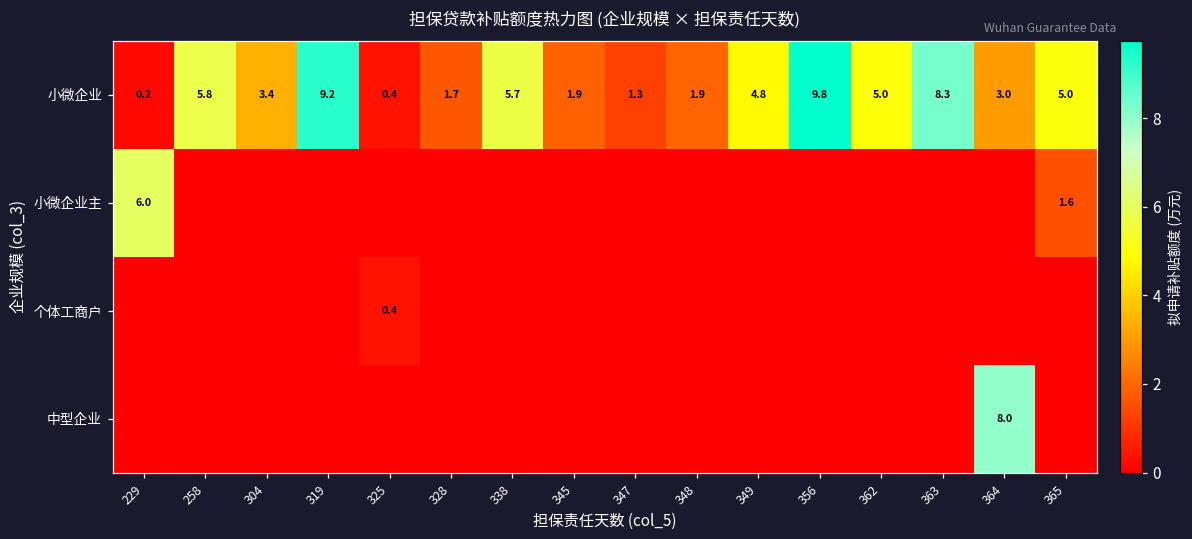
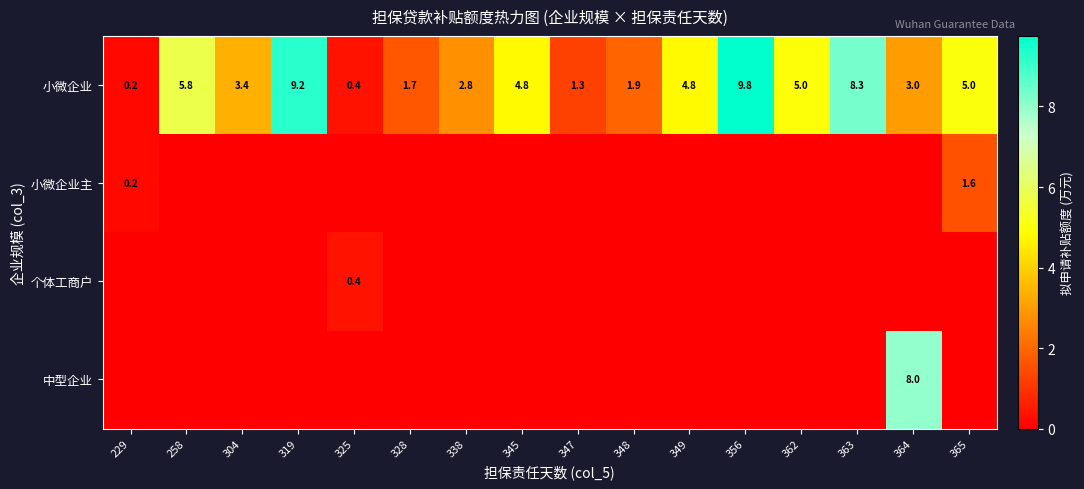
  {
    "小微企业": {
      "229": 0.2,
      "258": 5.8,
      "304": 3.4,
      "319": 9.2,
      "325": 0.4,
      "328": 1.7,
-     "338": 5.7,
-     "345": 1.9,
+     "338": 2.8,
+     "345": 4.8,
      "347": 1.3,
      "348": 1.9,
      "349": 4.8,
      "356": 9.8,
      "362": 5.0,
      "363": 8.3,
      "364": 3.0,
      "365": 5.0
    },
    "小微企业主": {
-     "229": 6.0,
+     "229": 0.2,
      "365": 1.6
    },
    "个体工商户": {
      "325": 0.4
    },
    "中型企业": {
      "364": 8.0
    }
  }
